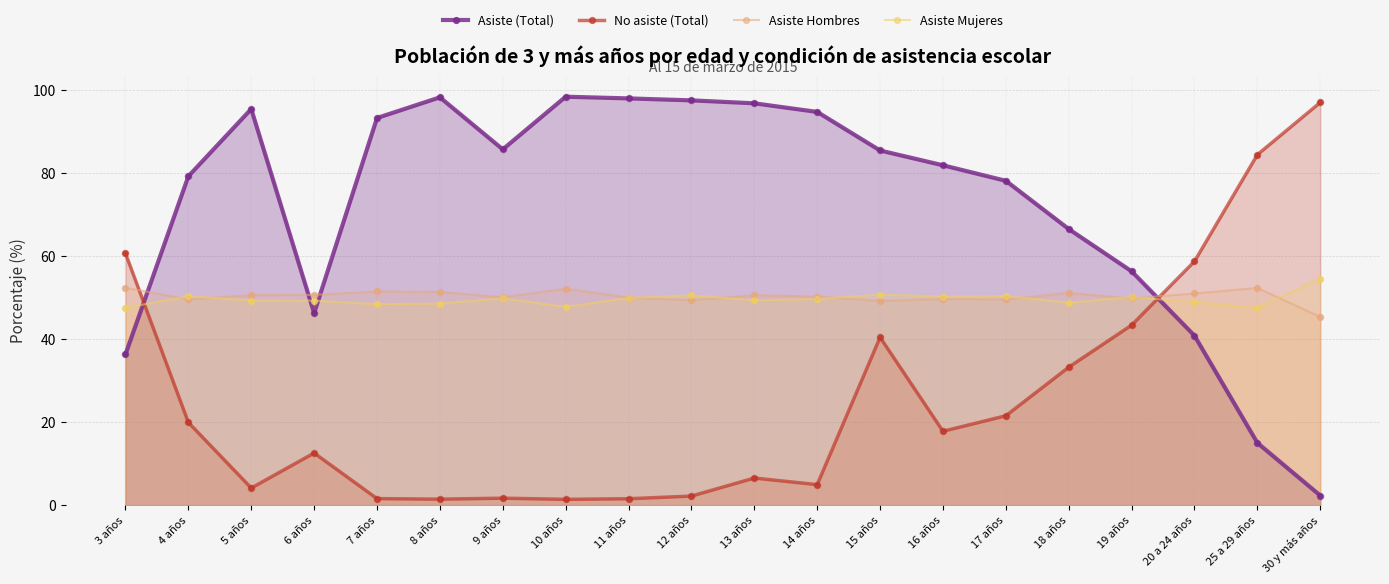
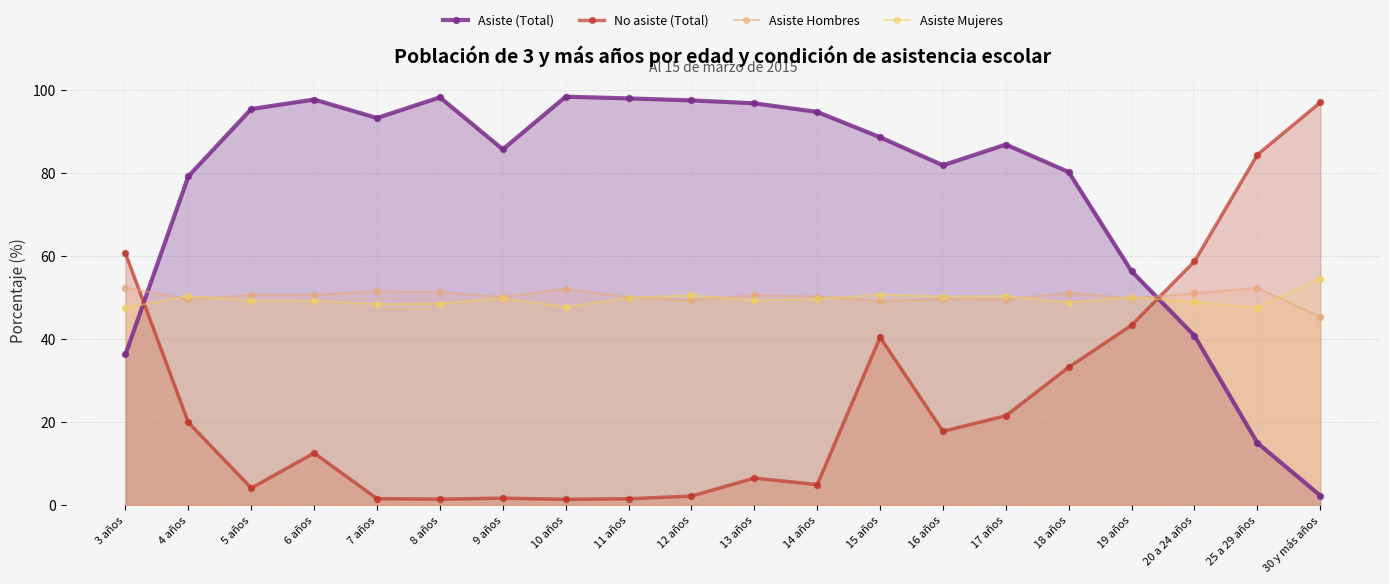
  {
    "Asiste (Total)": {
      "3 años": 36,
      "4 años": 79,
      "5 años": 96,
-     "6 años": 46,
+     "6 años": 98,
      "7 años": 93,
      "8 años": 98,
      "9 años": 86,
      "10 años": 98,
      "11 años": 98,
      "12 años": 98,
      "13 años": 97,
      "14 años": 95,
-     "15 años": 86,
+     "15 años": 89,
      "16 años": 82,
-     "17 años": 78,
-     "18 años": 67,
+     "17 años": 87,
+     "18 años": 80,
      "19 años": 56,
      "20 a 24 años": 41,
      "25 a 29 años": 15,
      "30 y más años": 2
    },
    "No asiste (Total)": {
      "3 años": 61,
      "4 años": 20,
      "5 años": 4,
      "6 años": 13,
      "7 años": 2,
      "8 años": 1,
      "9 años": 2,
      "10 años": 1,
      "11 años": 2,
      "12 años": 2,
      "13 años": 7,
      "14 años": 5,
      "15 años": 40,
      "16 años": 18,
      "17 años": 22,
      "18 años": 33,
      "19 años": 43,
      "20 a 24 años": 59,
      "25 a 29 años": 85,
      "30 y más años": 97
    }
  }
